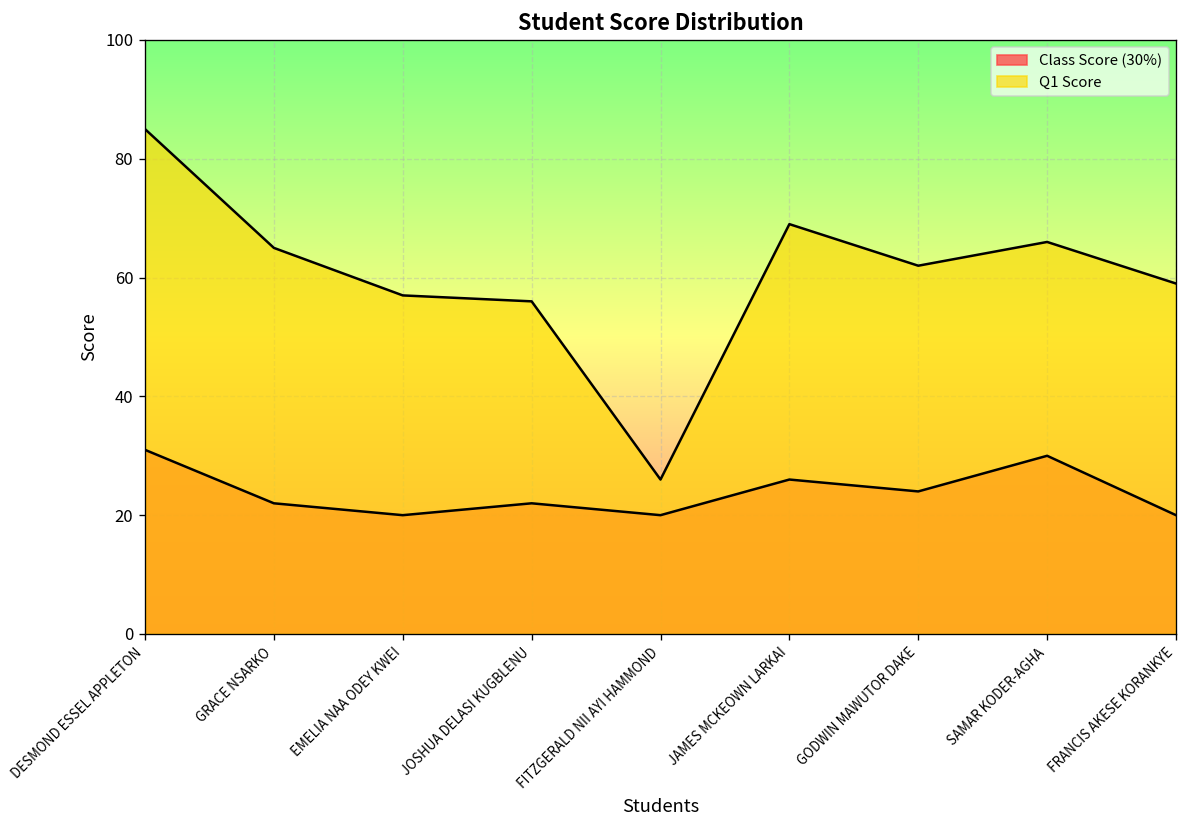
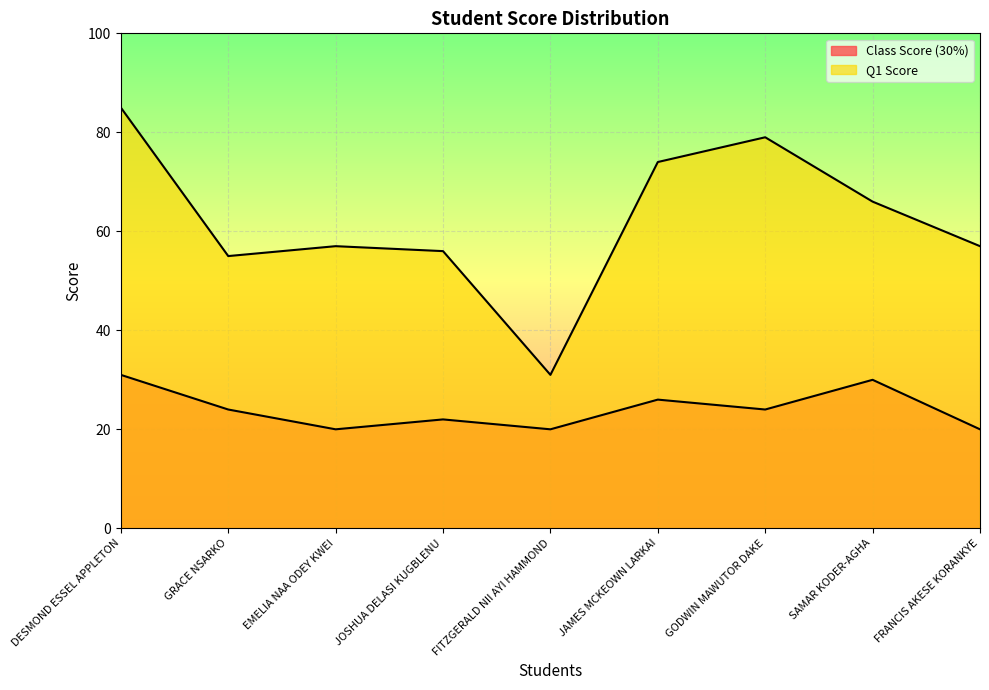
  {
    "Class Score (30%)": {
      "DESMOND ESSEL APPLETON": 31,
-     "GRACE NSARKO": 22,
+     "GRACE NSARKO": 24,
      "EMELIA NAA ODEY KWEI": 20,
      "JOSHUA DELASI KUGBLENU": 22,
      "FITZGERALD NII AYI HAMMOND": 20,
      "JAMES MCKEOWN LARKAI": 26,
      "GODWIN MAWUTOR DAKE": 24,
      "SAMAR KODER-AGHA": 30,
      "FRANCIS AKESE KORANKYE": 20
    },
    "Q1 Score": {
      "DESMOND ESSEL APPLETON": 85,
-     "GRACE NSARKO": 65,
+     "GRACE NSARKO": 55,
      "EMELIA NAA ODEY KWEI": 57,
      "JOSHUA DELASI KUGBLENU": 56,
-     "FITZGERALD NII AYI HAMMOND": 26,
-     "JAMES MCKEOWN LARKAI": 69,
-     "GODWIN MAWUTOR DAKE": 62,
+     "FITZGERALD NII AYI HAMMOND": 31,
+     "JAMES MCKEOWN LARKAI": 74,
+     "GODWIN MAWUTOR DAKE": 79,
      "SAMAR KODER-AGHA": 66,
-     "FRANCIS AKESE KORANKYE": 59
+     "FRANCIS AKESE KORANKYE": 57
    }
  }
